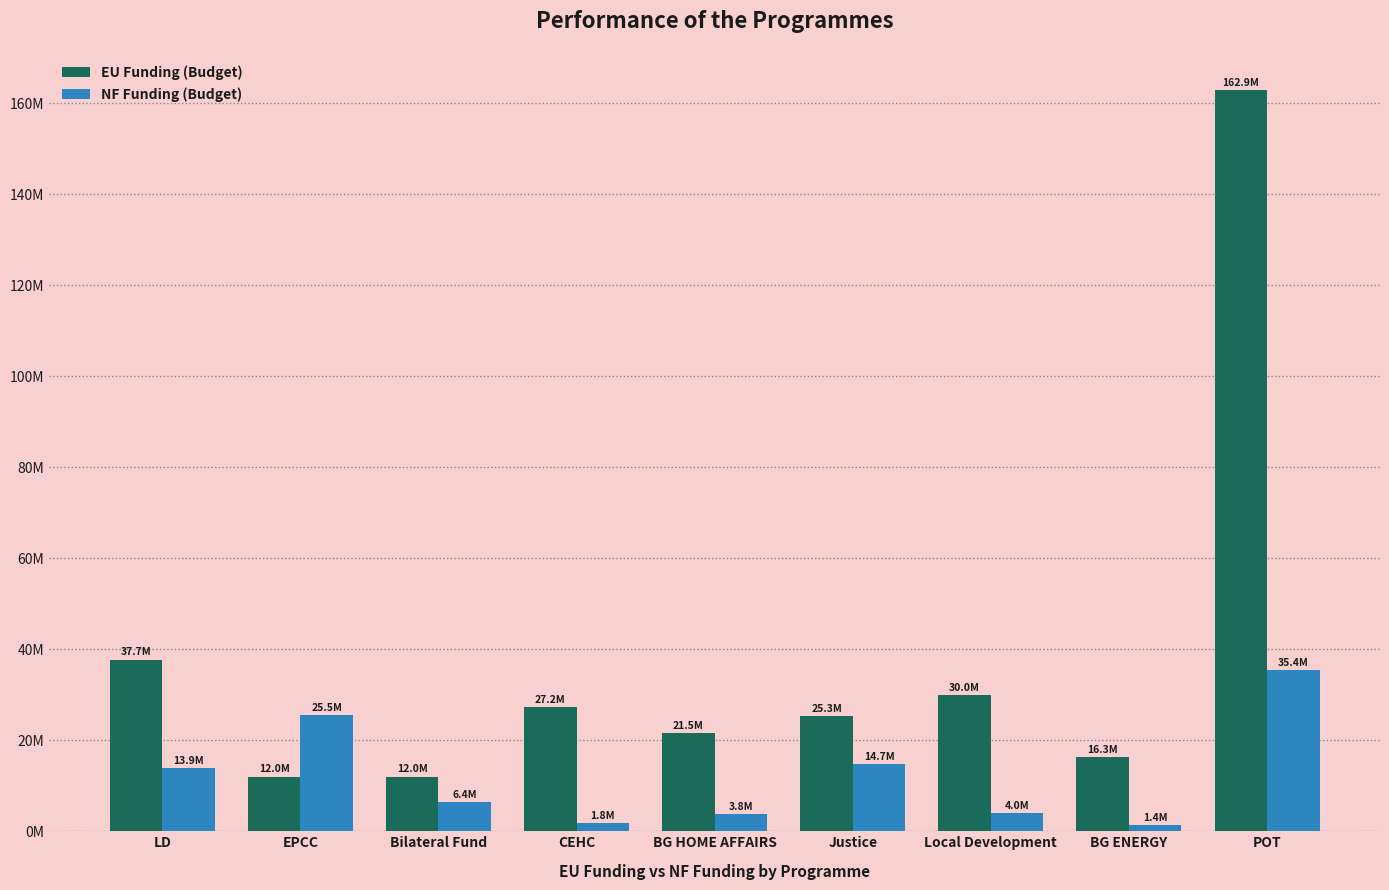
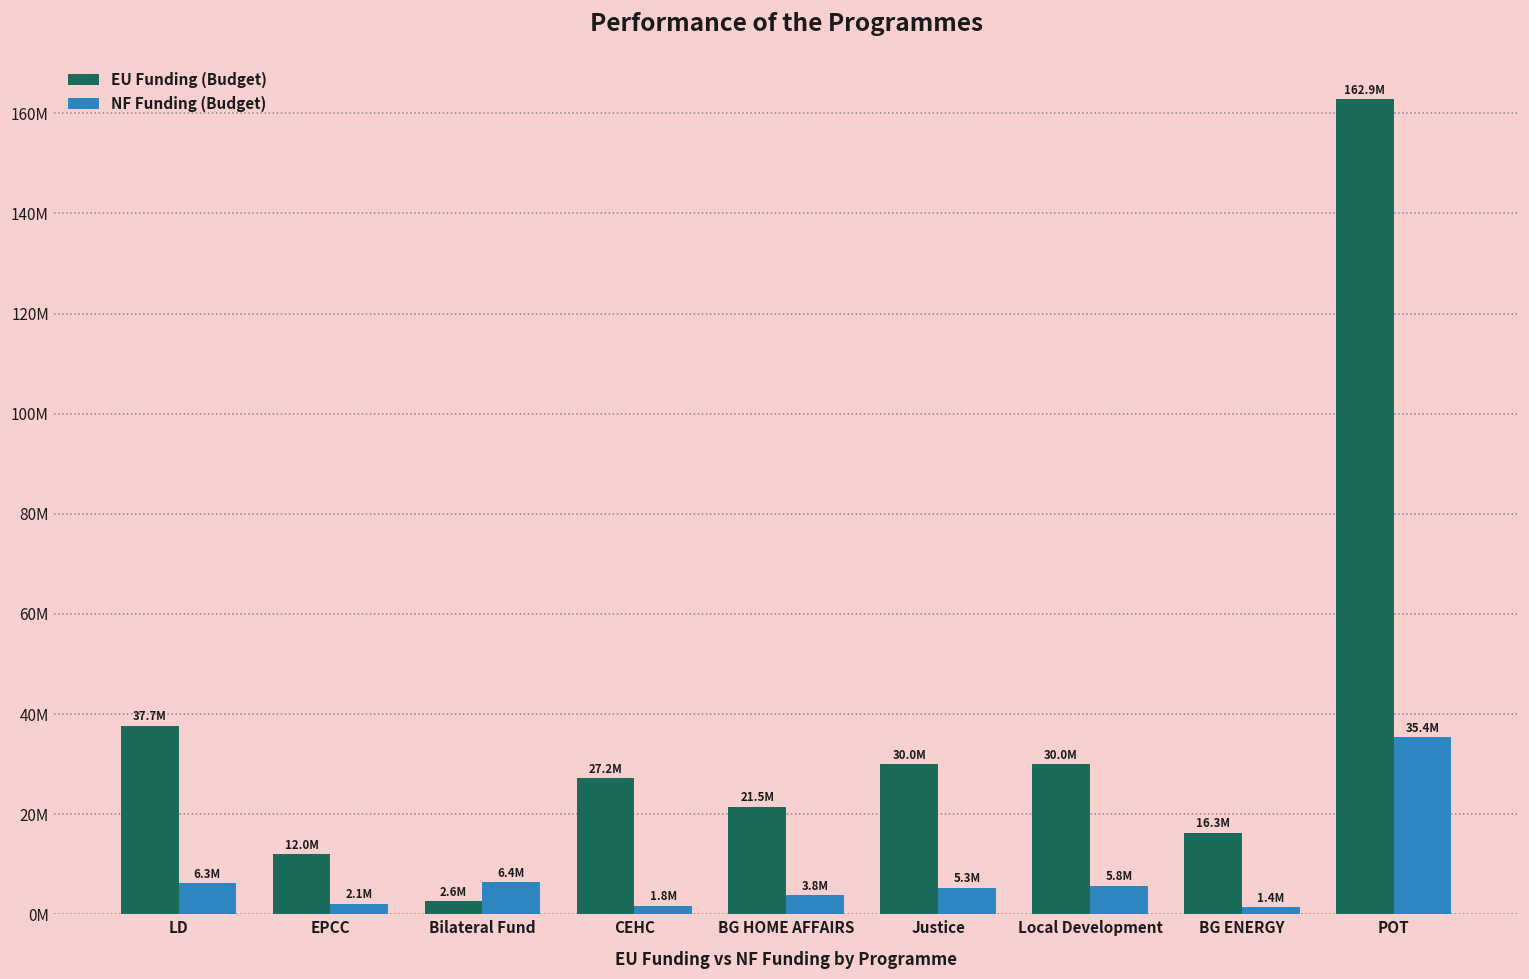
  {
    "EU Funding (Budget)": {
      "LD": "37.7M",
      "EPCC": "12.0M",
-     "Bilateral Fund": "12.0M",
+     "Bilateral Fund": "2.6M",
      "CEHC": "27.2M",
      "BG HOME AFFAIRS": "21.5M",
-     "Justice": "25.3M",
+     "Justice": "30.0M",
      "Local Development": "30.0M",
      "BG ENERGY": "16.3M",
      "POT": "162.9M"
    },
    "NF Funding (Budget)": {
-     "LD": "13.9M",
-     "EPCC": "25.5M",
+     "LD": "6.3M",
+     "EPCC": "2.1M",
      "Bilateral Fund": "6.4M",
      "CEHC": "1.8M",
      "BG HOME AFFAIRS": "3.8M",
-     "Justice": "14.7M",
-     "Local Development": "4.0M",
+     "Justice": "5.3M",
+     "Local Development": "5.8M",
      "BG ENERGY": "1.4M",
      "POT": "35.4M"
    }
  }
